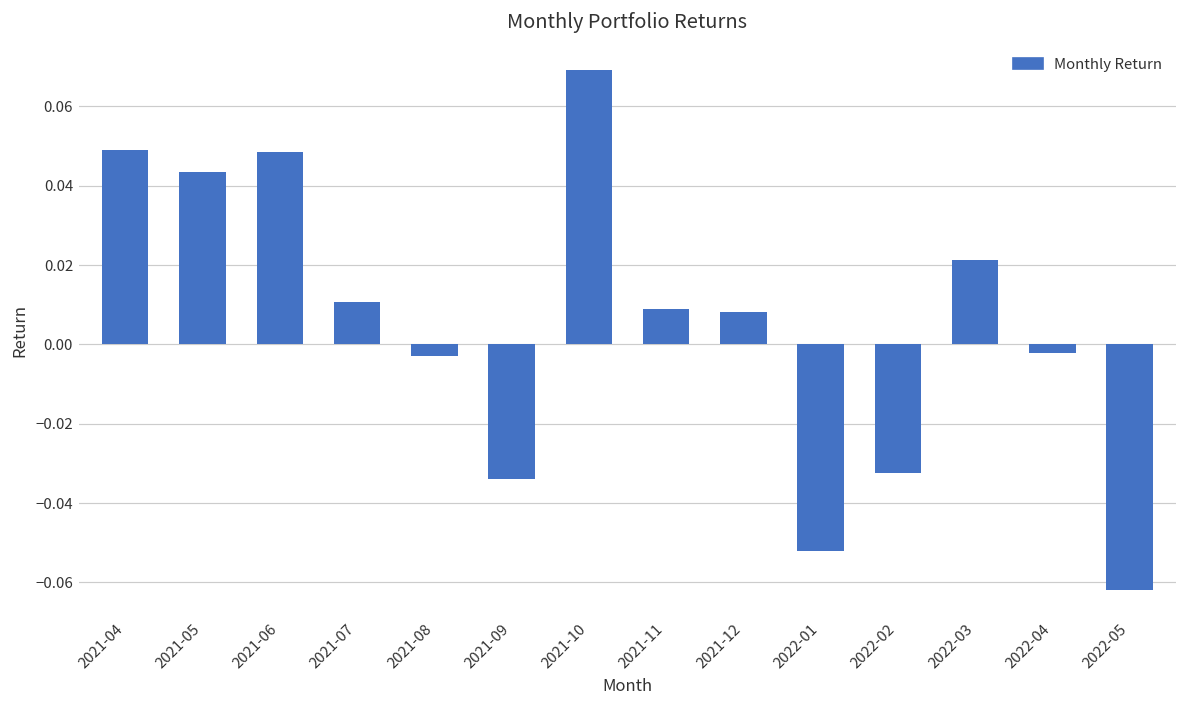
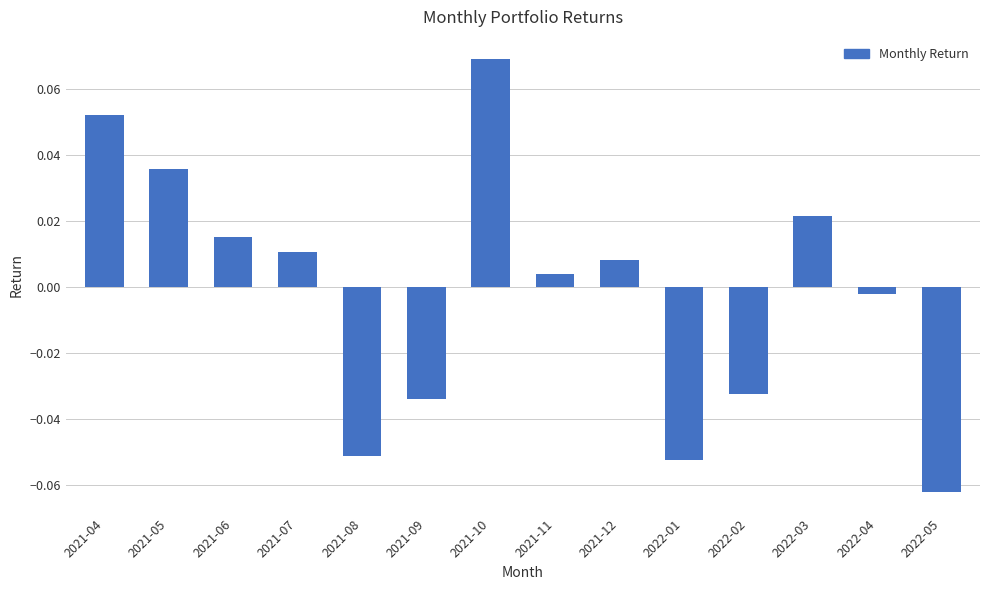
  {
-   "2021-04": 0.049,
-   "2021-05": 0.043,
-   "2021-06": 0.049,
+   "2021-04": 0.052,
+   "2021-05": 0.036,
+   "2021-06": 0.015,
    "2021-07": 0.011,
-   "2021-08": -0.003,
+   "2021-08": -0.051,
    "2021-09": -0.034,
    "2021-10": 0.069,
-   "2021-11": 0.009,
+   "2021-11": 0.004,
    "2021-12": 0.008,
    "2022-01": -0.052,
    "2022-02": -0.032,
    "2022-03": 0.021,
    "2022-04": -0.002,
    "2022-05": -0.062
  }
